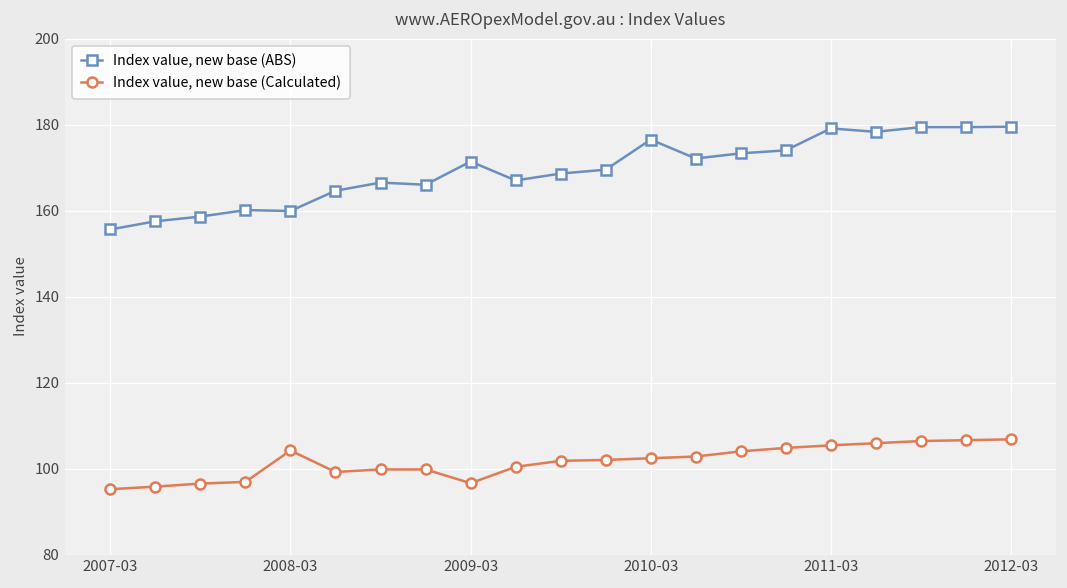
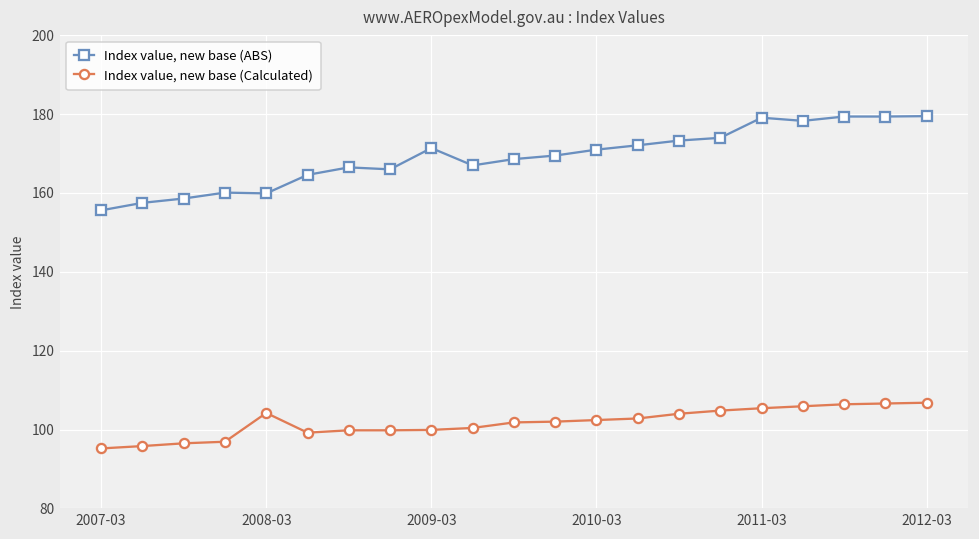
  {
    "Index value, new base (ABS)": {
      "2007-03": 156,
      "2008-03": 160,
      "2009-03": 171,
-     "2010-03": 177,
+     "2010-03": 171,
      "2011-03": 179,
      "2012-03": 180
    },
    "Index value, new base (Calculated)": {
      "2007-03": 95,
      "2008-03": 104,
-     "2009-03": 97,
+     "2009-03": 100,
      "2010-03": 102,
      "2011-03": 105,
      "2012-03": 107
    }
  }
